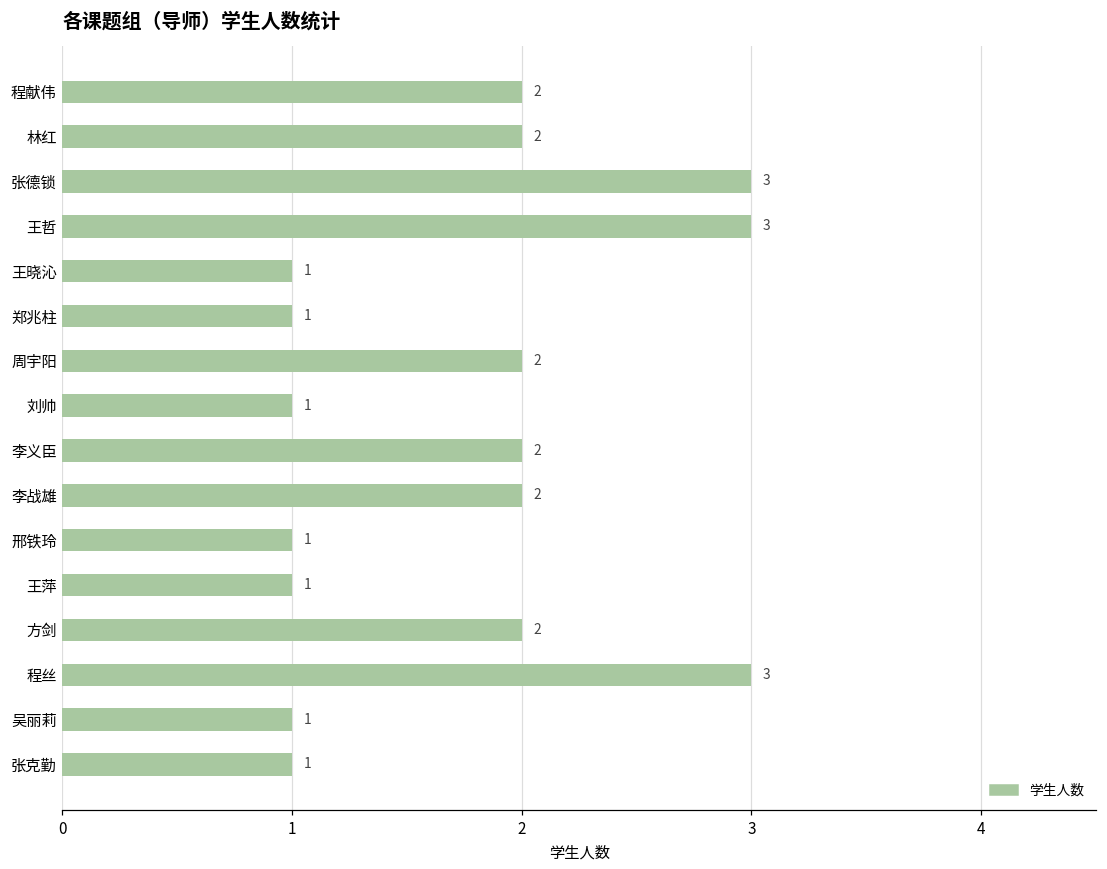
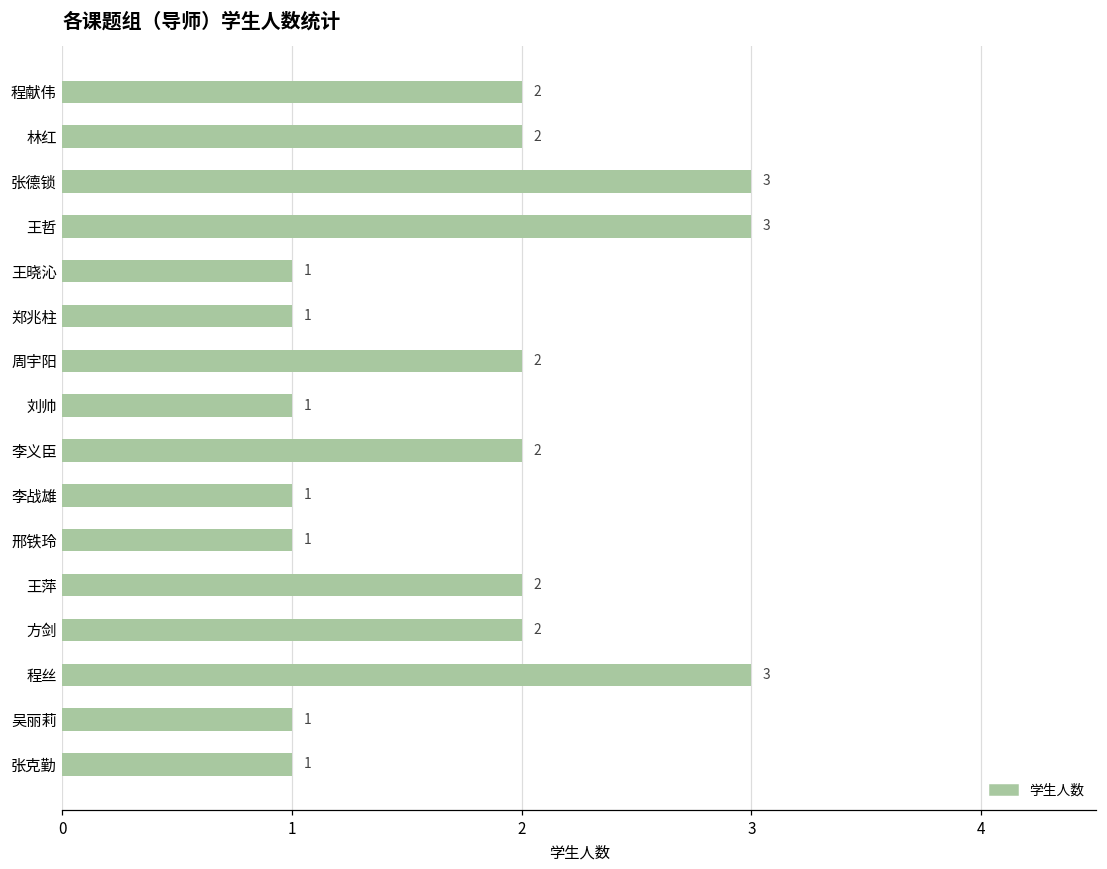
  {
    "程献伟": 2,
    "林红": 2,
    "张德锁": 3,
    "王哲": 3,
    "王晓沁": 1,
    "郑兆柱": 1,
    "周宇阳": 2,
    "刘帅": 1,
    "李义臣": 2,
-   "李战雄": 2,
+   "李战雄": 1,
    "邢铁玲": 1,
-   "王萍": 1,
+   "王萍": 2,
    "方剑": 2,
    "程丝": 3,
    "吴丽莉": 1,
    "张克勤": 1
  }
